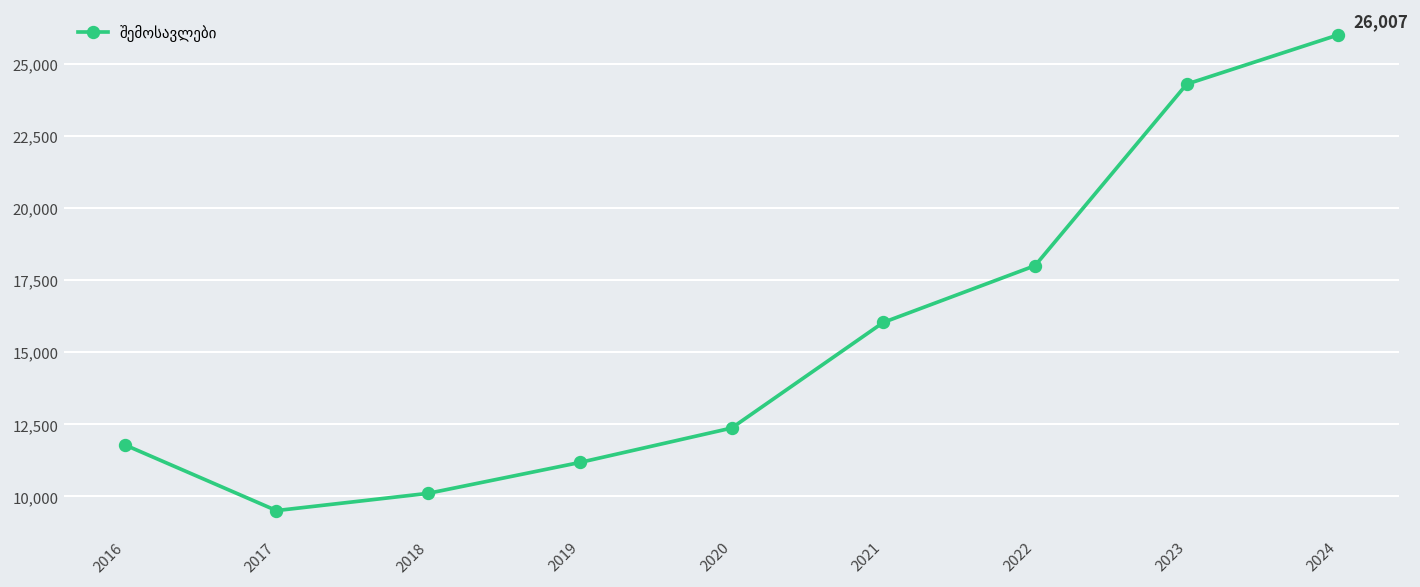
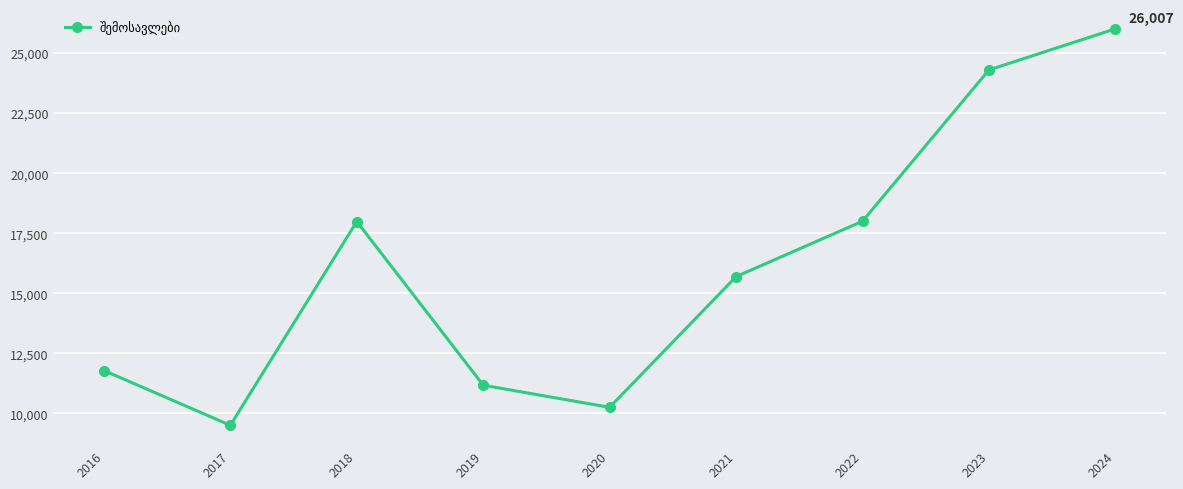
  {
    "2016": "11,800",
    "2017": "9,500",
-   "2018": "10,100",
+   "2018": "18,000",
    "2019": "11,200",
-   "2020": "12,400",
-   "2021": "16,000",
+   "2020": "10,300",
+   "2021": "15,700",
    "2022": "18,000",
    "2023": "24,300"
  }
